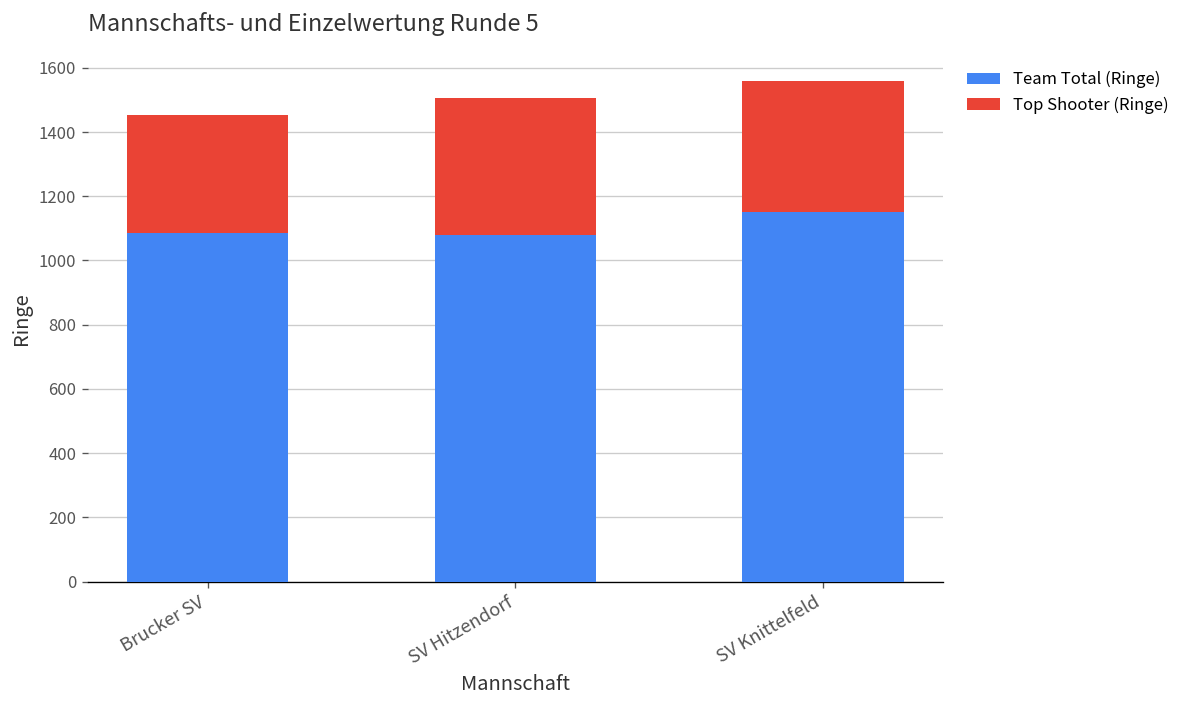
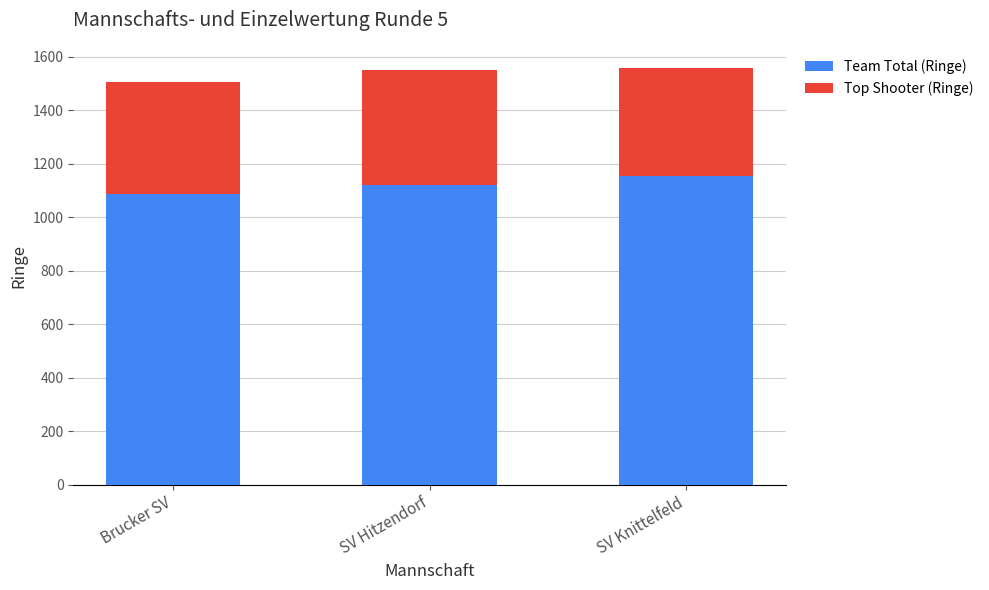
  {
    "Team Total (Ringe)": {
      "Brucker SV": 1090,
-     "SV Hitzendorf": 1080,
+     "SV Hitzendorf": 1120,
      "SV Knittelfeld": 1150
    },
    "Top Shooter (Ringe)": {
-     "Brucker SV": 370,
+     "Brucker SV": 420,
      "SV Hitzendorf": 430,
      "SV Knittelfeld": 410
    }
  }
